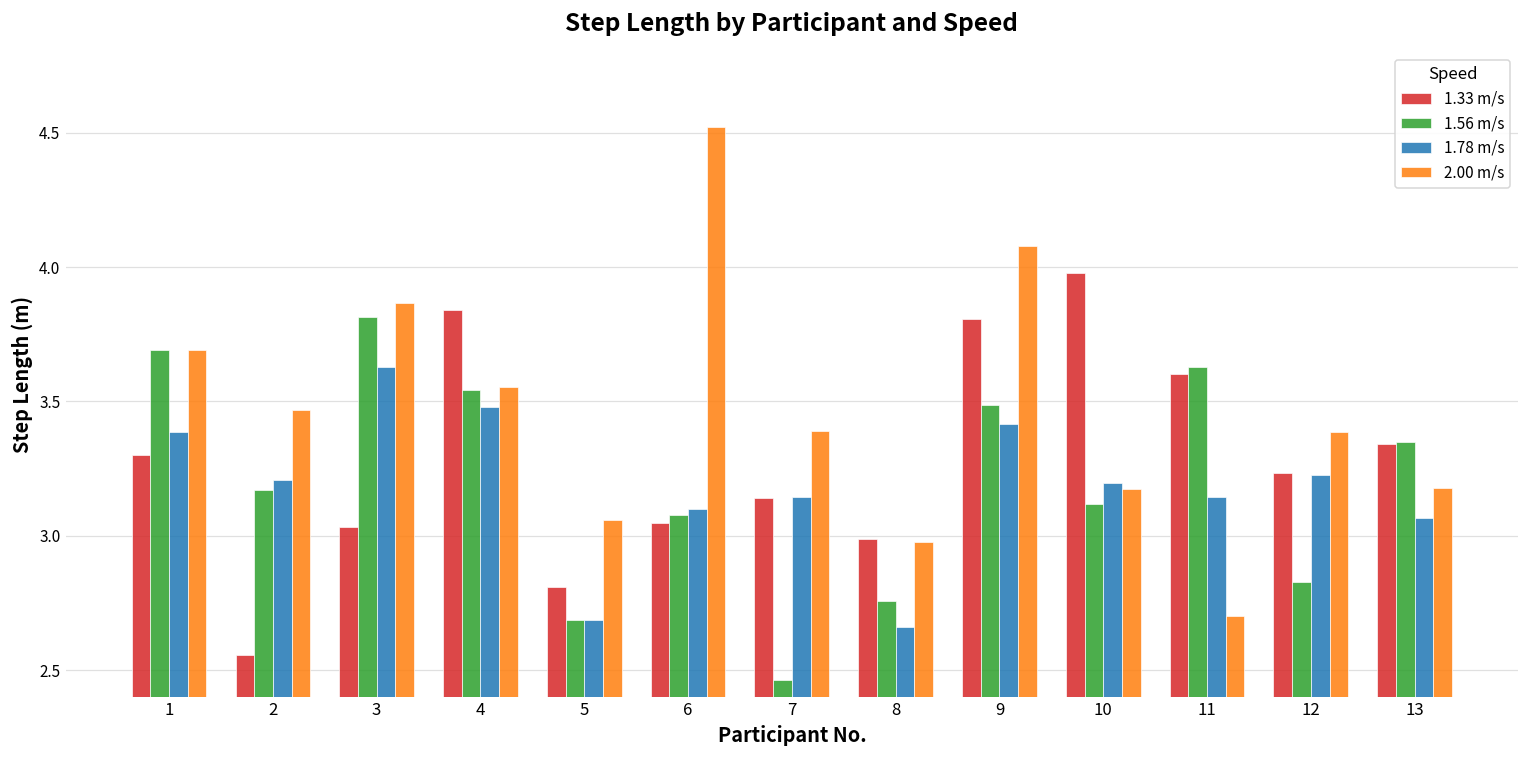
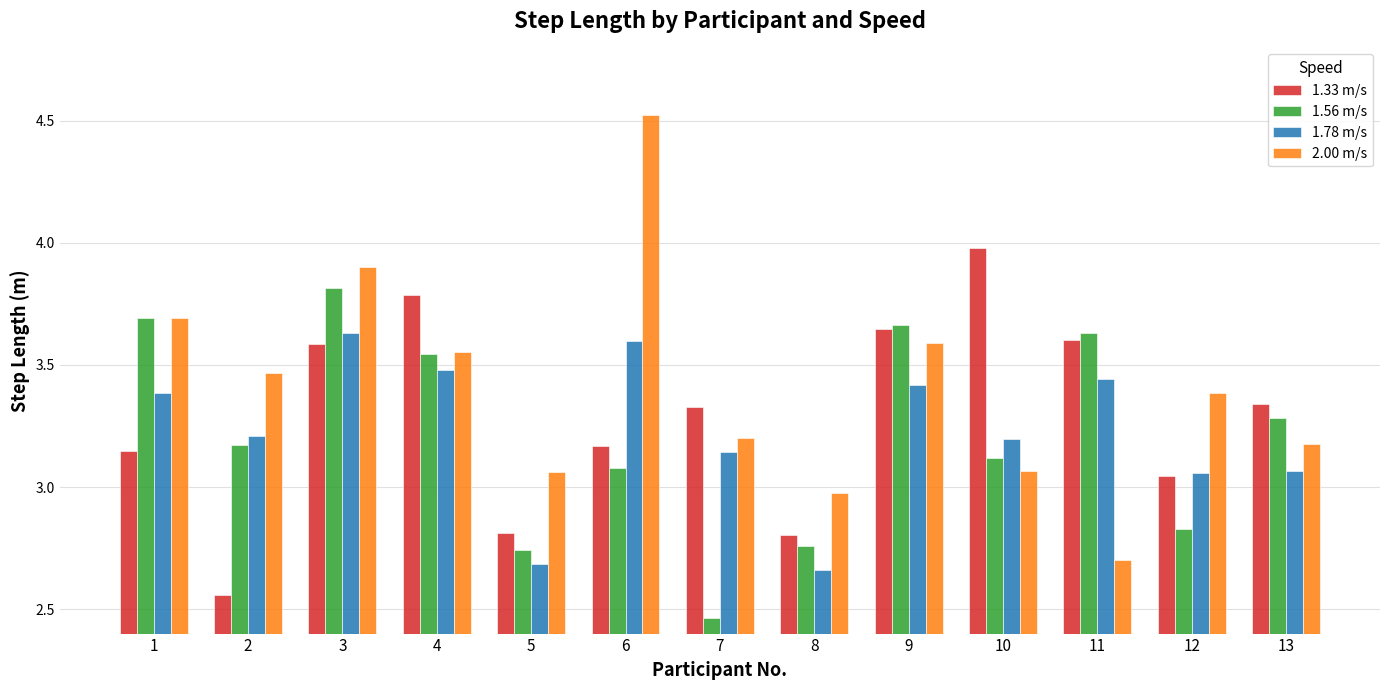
  {
    "1.33 m/s": {
-     "1": 3.30,
+     "1": 3.15,
      "2": 2.56,
-     "3": 3.03,
-     "4": 3.84,
+     "3": 3.59,
+     "4": 3.79,
      "5": 2.81,
-     "6": 3.05,
-     "7": 3.14,
-     "8": 2.99,
-     "9": 3.81,
+     "6": 3.17,
+     "7": 3.33,
+     "8": 2.80,
+     "9": 3.65,
      "10": 3.98,
      "11": 3.60,
-     "12": 3.23,
+     "12": 3.05,
      "13": 3.34
    },
    "1.56 m/s": {
      "1": 3.69,
      "2": 3.17,
      "3": 3.82,
      "4": 3.54,
-     "5": 2.69,
+     "5": 2.74,
      "6": 3.08,
      "7": 2.46,
      "8": 2.76,
-     "9": 3.49,
+     "9": 3.66,
      "10": 3.12,
      "11": 3.63,
      "12": 2.83,
-     "13": 3.35
+     "13": 3.28
    },
    "1.78 m/s": {
      "1": 3.39,
      "2": 3.21,
      "3": 3.63,
      "4": 3.48,
      "5": 2.69,
-     "6": 3.1,
+     "6": 3.6,
      "7": 3.14,
      "8": 2.66,
      "9": 3.42,
      "10": 3.20,
-     "11": 3.14,
-     "12": 3.23,
+     "11": 3.44,
+     "12": 3.06,
      "13": 3.07
    },
    "2.00 m/s": {
      "1": 3.69,
      "2": 3.47,
-     "3": 3.87,
+     "3": 3.90,
      "4": 3.55,
      "5": 3.06,
      "6": 4.52,
-     "7": 3.39,
+     "7": 3.20,
      "8": 2.98,
-     "9": 4.08,
-     "10": 3.18,
+     "9": 3.59,
+     "10": 3.07,
      "11": 2.70,
      "12": 3.39,
      "13": 3.18
    }
  }
